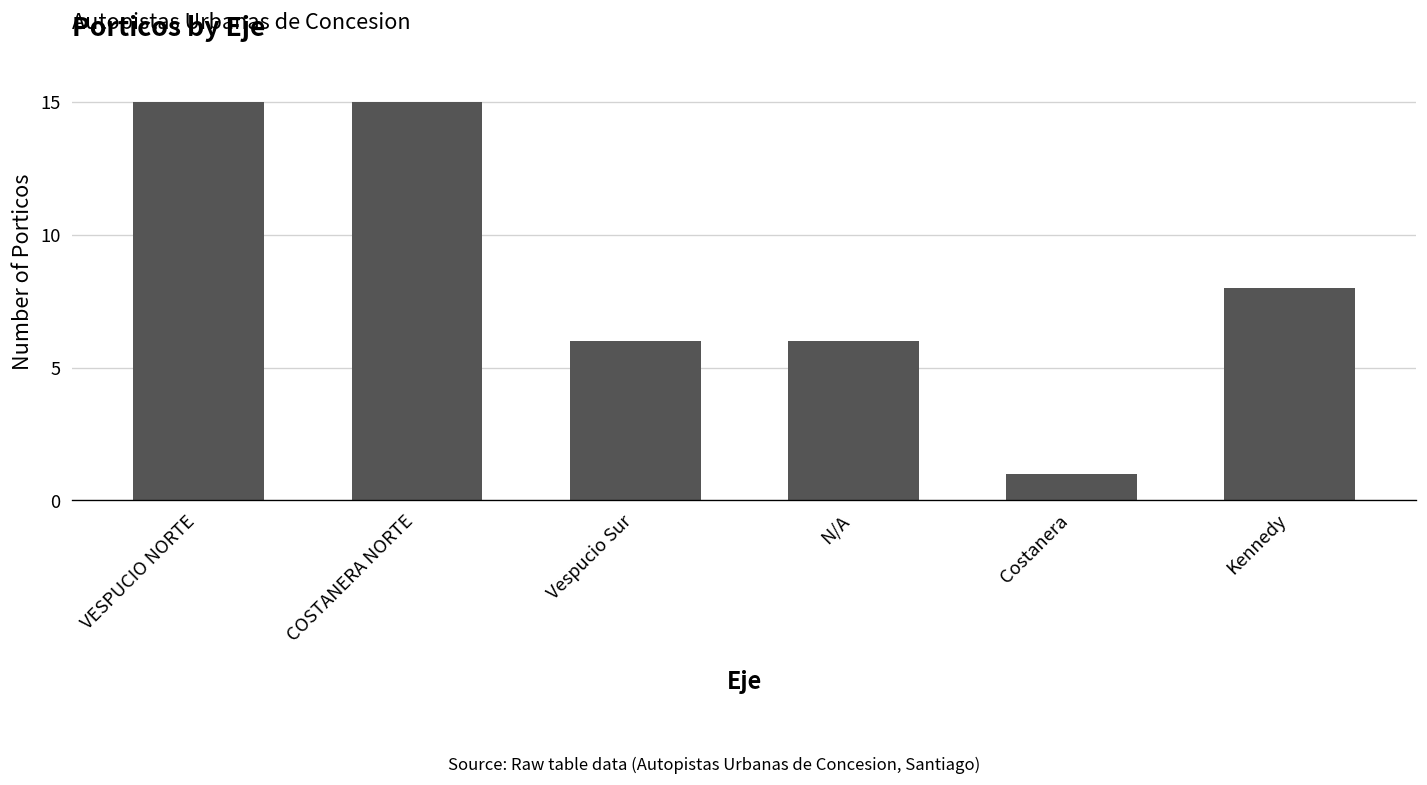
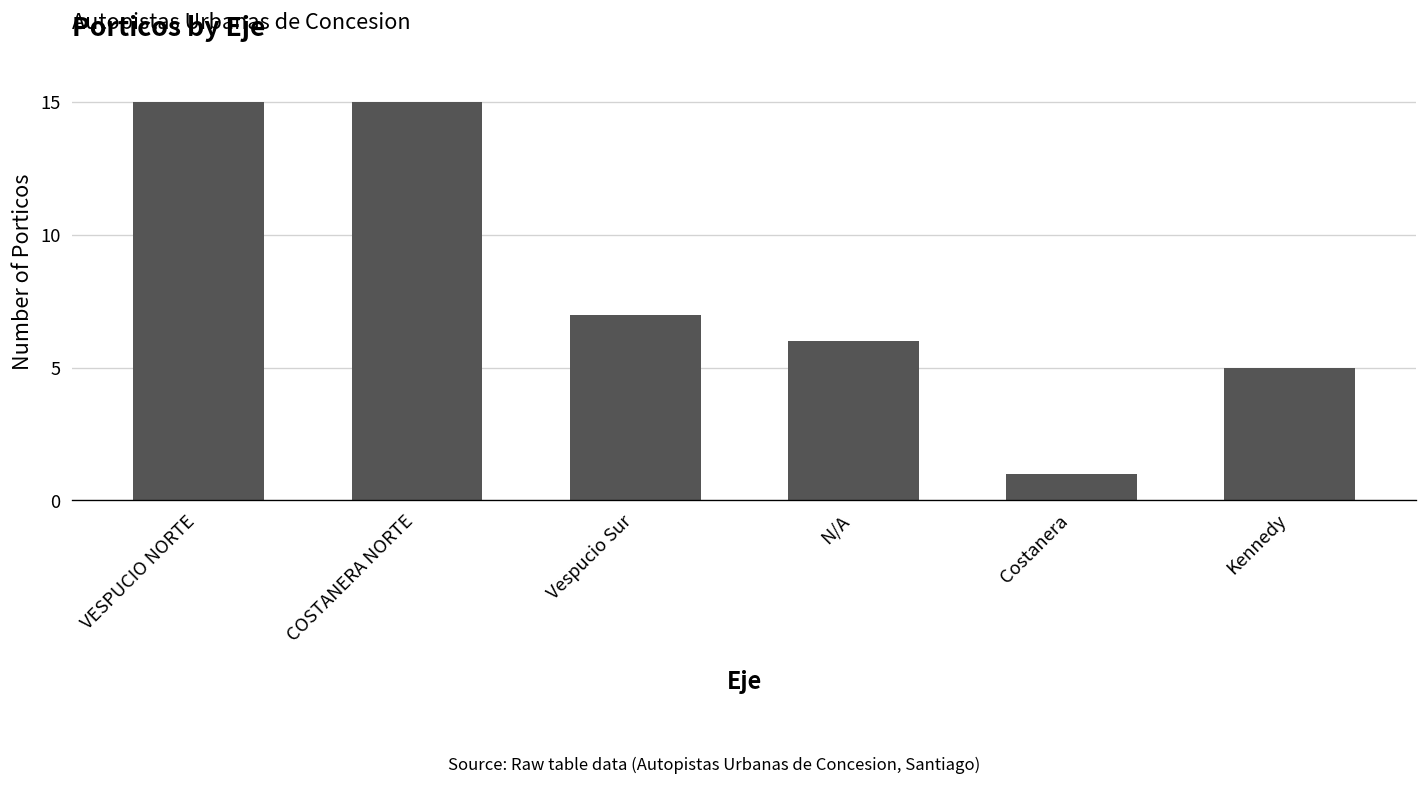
  {
    "VESPUCIO NORTE": 15,
    "COSTANERA NORTE": 15,
-   "Vespucio Sur": 6,
+   "Vespucio Sur": 7,
    "N/A": 6,
    "Costanera": 1,
-   "Kennedy": 8
+   "Kennedy": 5
  }
